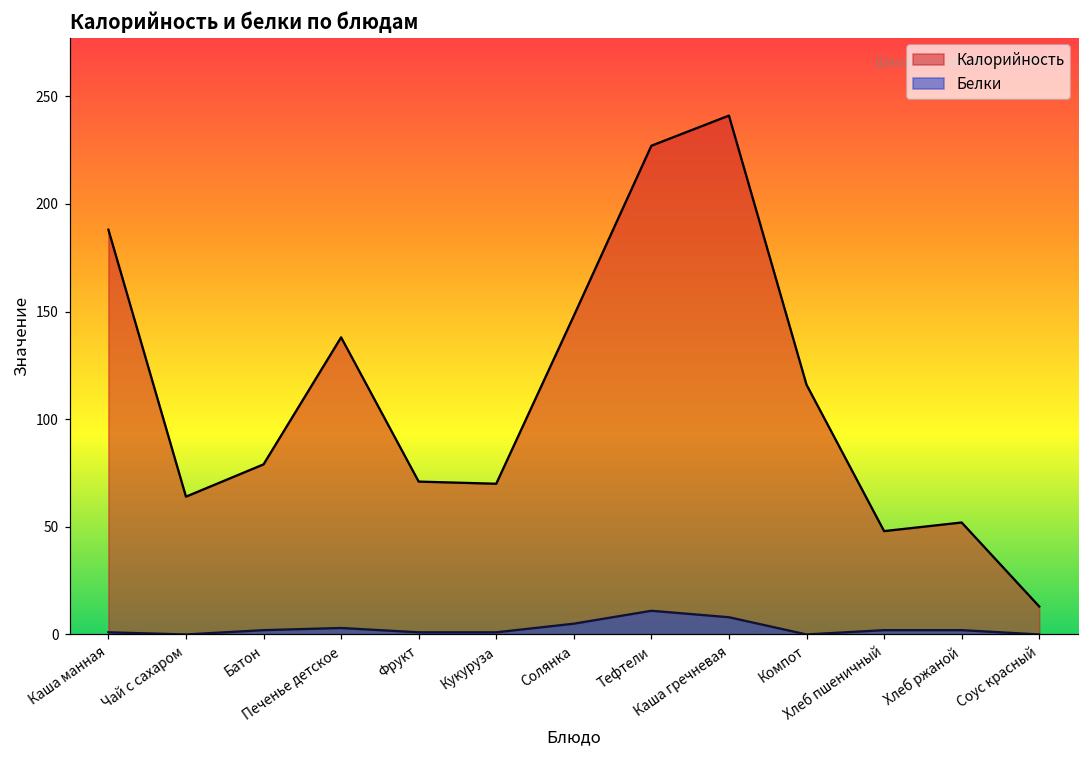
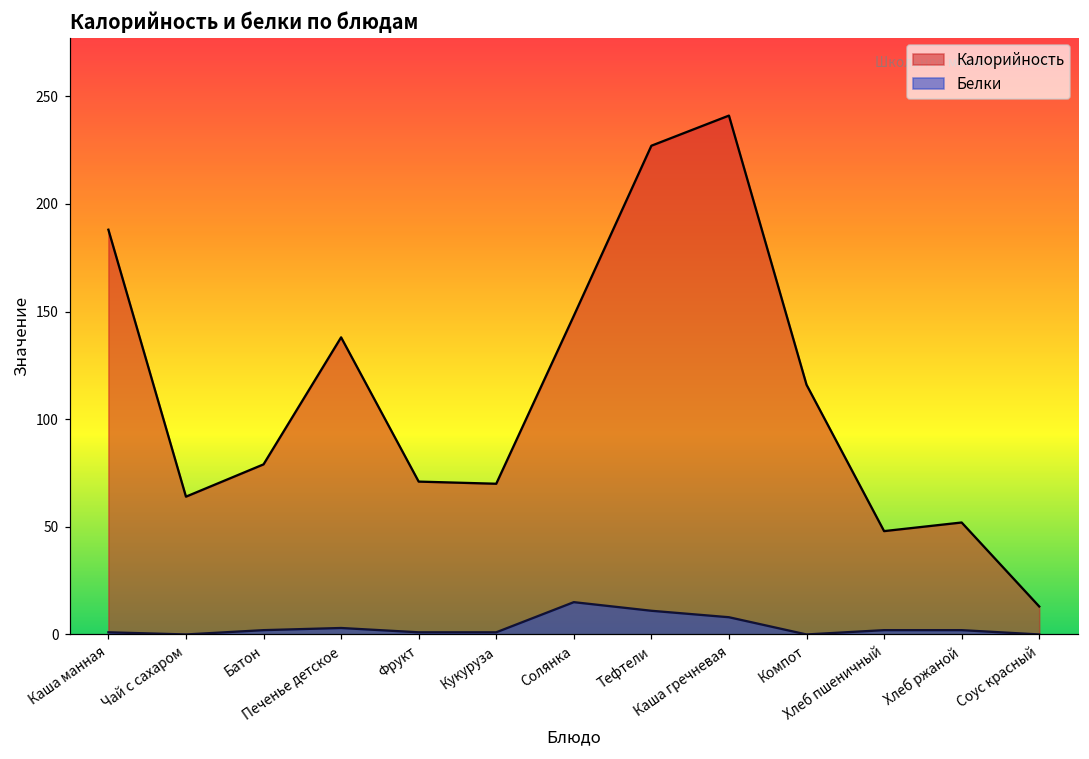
  {
    "Калорийность": {
      "Каша манная": 188,
      "Чай с сахаром": 64,
      "Батон": 79,
      "Печенье детское": 138,
      "Фрукт": 71,
      "Кукуруза": 70,
      "Солянка": 148,
      "Тефтели": 227,
      "Каша гречневая": 241,
      "Компот": 116,
      "Хлеб пшеничный": 48,
      "Хлеб ржаной": 52,
      "Соус красный": 13
    },
    "Белки": {
      "Каша манная": 1,
      "Чай с сахаром": 0,
      "Батон": 2,
      "Печенье детское": 3,
      "Фрукт": 1,
      "Кукуруза": 1,
-     "Солянка": 5,
+     "Солянка": 15,
      "Тефтели": 11,
      "Каша гречневая": 8,
      "Компот": 0,
      "Хлеб пшеничный": 2,
      "Хлеб ржаной": 2,
      "Соус красный": 0
    }
  }
